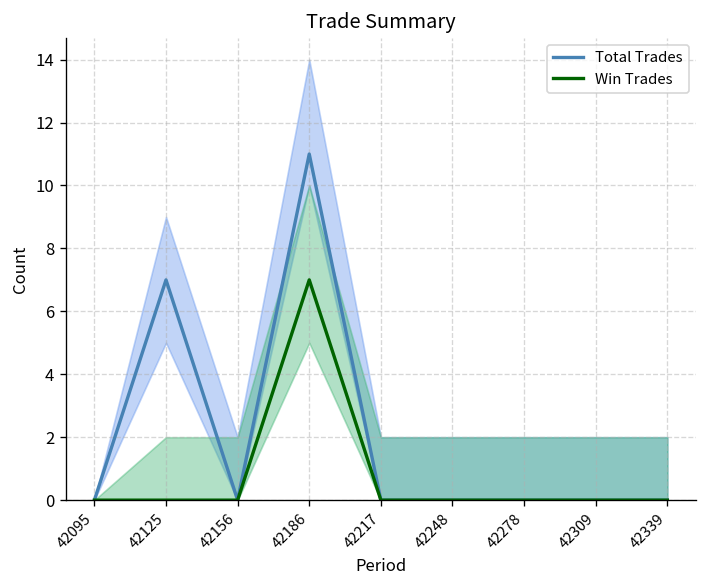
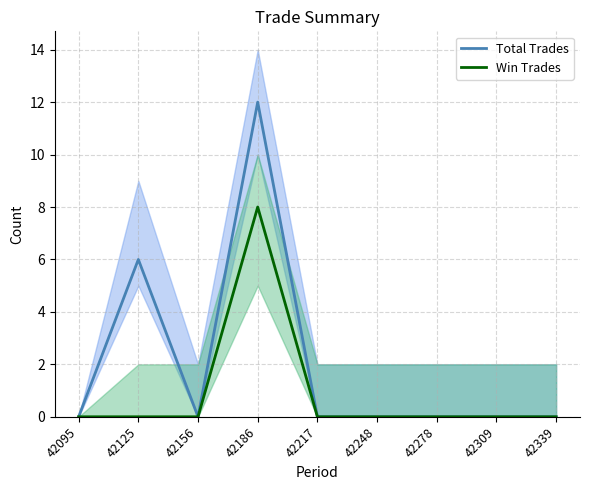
  {
    "Total Trades": {
-     "42125": 7,
-     "42186": 11
+     "42125": 6,
+     "42186": 12
    },
    "Win Trades": {
      "42125": 0,
-     "42186": 7
+     "42186": 8
    }
  }
